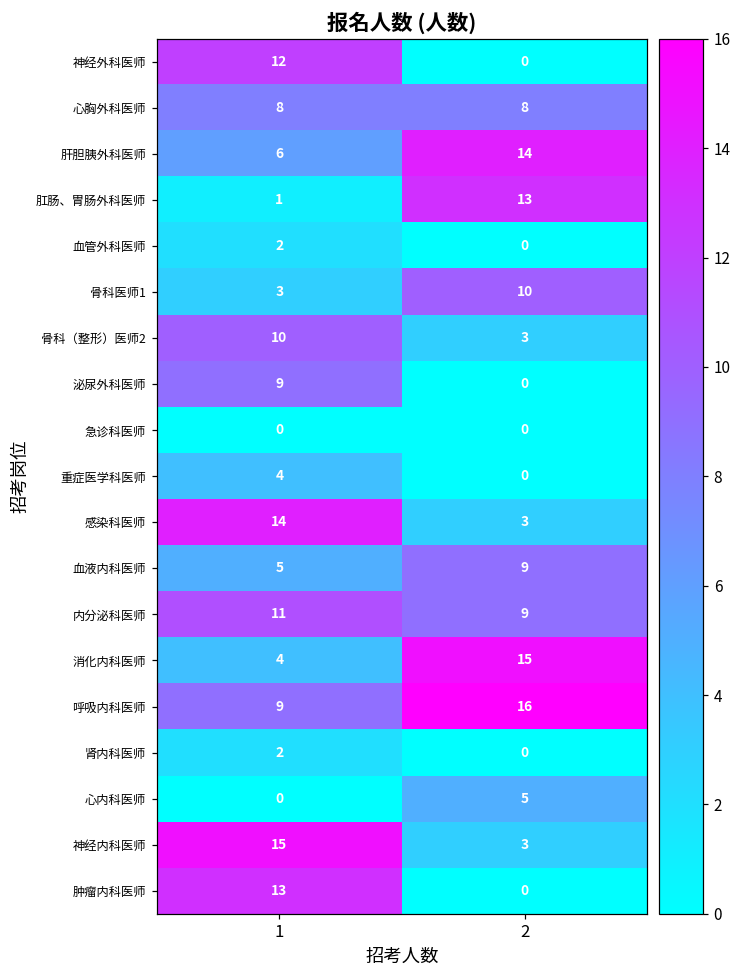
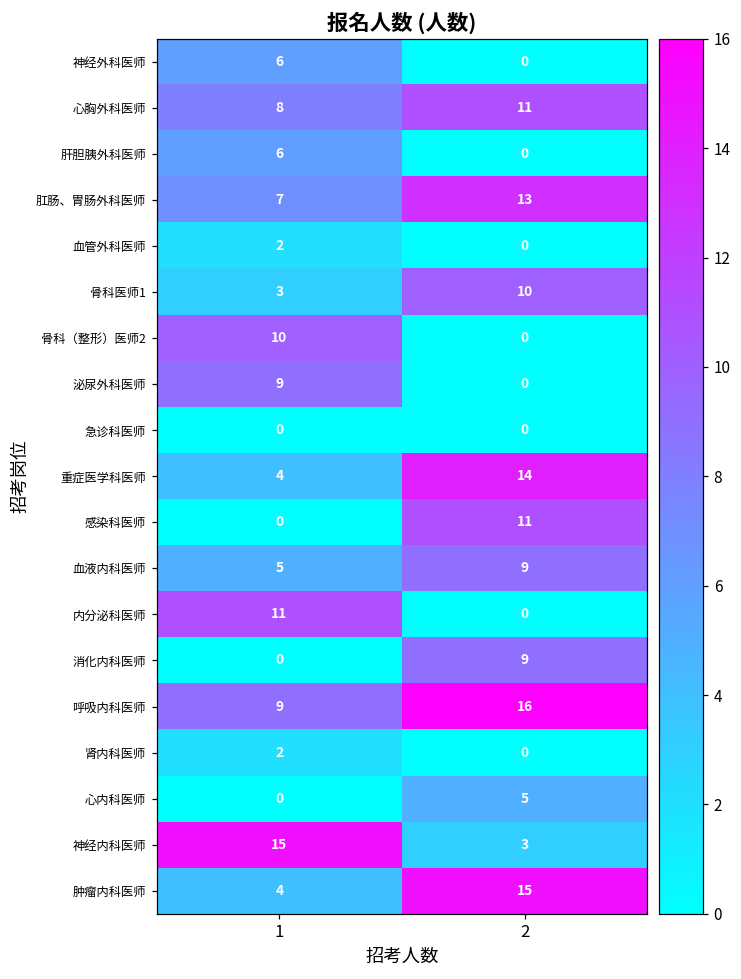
  {
    "神经外科医师": {
-     "1": 12,
+     "1": 6,
      "2": 0
    },
    "心胸外科医师": {
      "1": 8,
-     "2": 8
+     "2": 11
    },
    "肝胆胰外科医师": {
      "1": 6,
-     "2": 14
+     "2": 0
    },
    "肛肠、胃肠外科医师": {
-     "1": 1,
+     "1": 7,
      "2": 13
    },
    "血管外科医师": {
      "1": 2,
      "2": 0
    },
    "骨科医师1": {
      "1": 3,
      "2": 10
    },
    "骨科（整形）医师2": {
      "1": 10,
-     "2": 3
+     "2": 0
    },
    "泌尿外科医师": {
      "1": 9,
      "2": 0
    },
    "急诊科医师": {
      "1": 0,
      "2": 0
    },
    "重症医学科医师": {
      "1": 4,
-     "2": 0
+     "2": 14
    },
    "感染科医师": {
-     "1": 14,
-     "2": 3
+     "1": 0,
+     "2": 11
    },
    "血液内科医师": {
      "1": 5,
      "2": 9
    },
    "内分泌科医师": {
      "1": 11,
-     "2": 9
+     "2": 0
    },
    "消化内科医师": {
-     "1": 4,
-     "2": 15
+     "1": 0,
+     "2": 9
    },
    "呼吸内科医师": {
      "1": 9,
      "2": 16
    },
    "肾内科医师": {
      "1": 2,
      "2": 0
    },
    "心内科医师": {
      "1": 0,
      "2": 5
    },
    "神经内科医师": {
      "1": 15,
      "2": 3
    },
    "肿瘤内科医师": {
-     "1": 13,
-     "2": 0
+     "1": 4,
+     "2": 15
    }
  }
